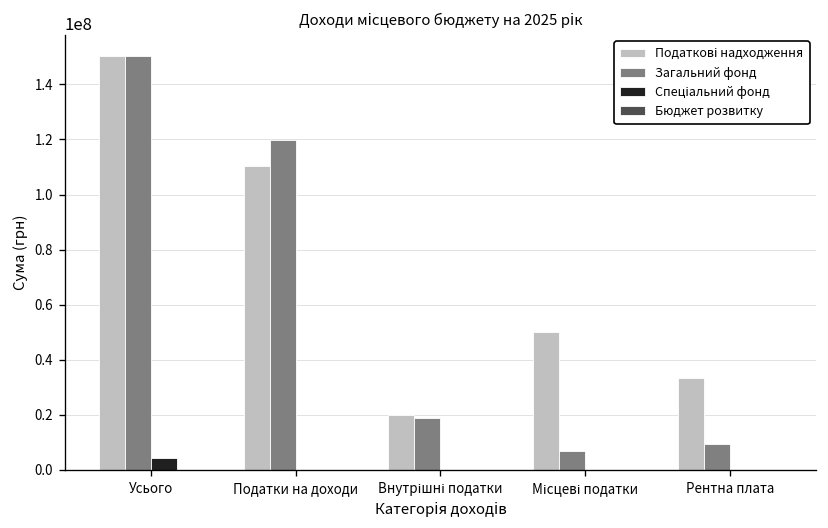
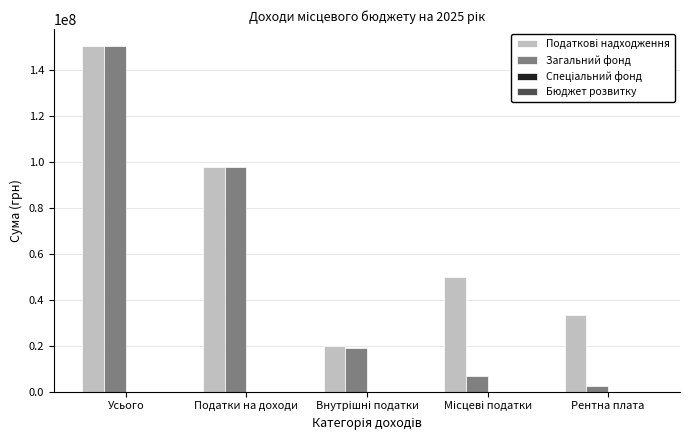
  {
    "Податкові надходження": {
      "Усього": 150000000,
-     "Податки на доходи": 110000000,
+     "Податки на доходи": 98000000,
      "Внутрішні податки": 20000000,
      "Місцеві податки": 50000000,
      "Рентна плата": 33000000
    },
    "Загальний фонд": {
      "Усього": 150000000,
-     "Податки на доходи": 120000000,
+     "Податки на доходи": 98000000,
      "Внутрішні податки": 19000000,
      "Місцеві податки": 7000000,
-     "Рентна плата": 10000000
+     "Рентна плата": 2000000
    },
    "Спеціальний фонд": {
-     "Усього": 4000000,
+     "Усього": 0,
      "Податки на доходи": 0,
      "Внутрішні податки": 0,
      "Місцеві податки": 0,
      "Рентна плата": 0
    },
    "Бюджет розвитку": {
      "Усього": 0,
      "Податки на доходи": 0,
      "Внутрішні податки": 0,
      "Місцеві податки": 0,
      "Рентна плата": 0
    }
  }
